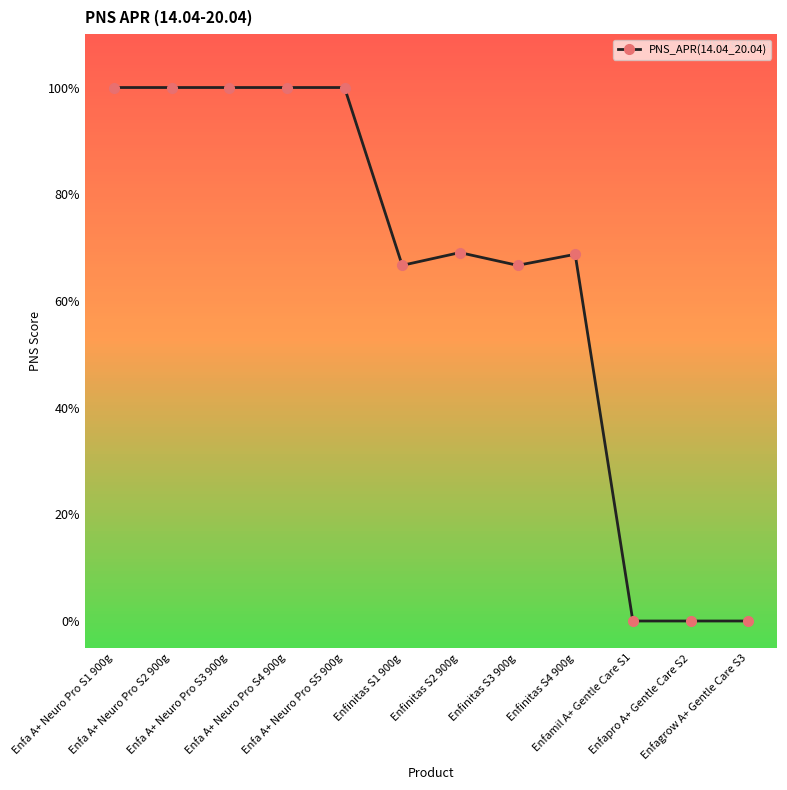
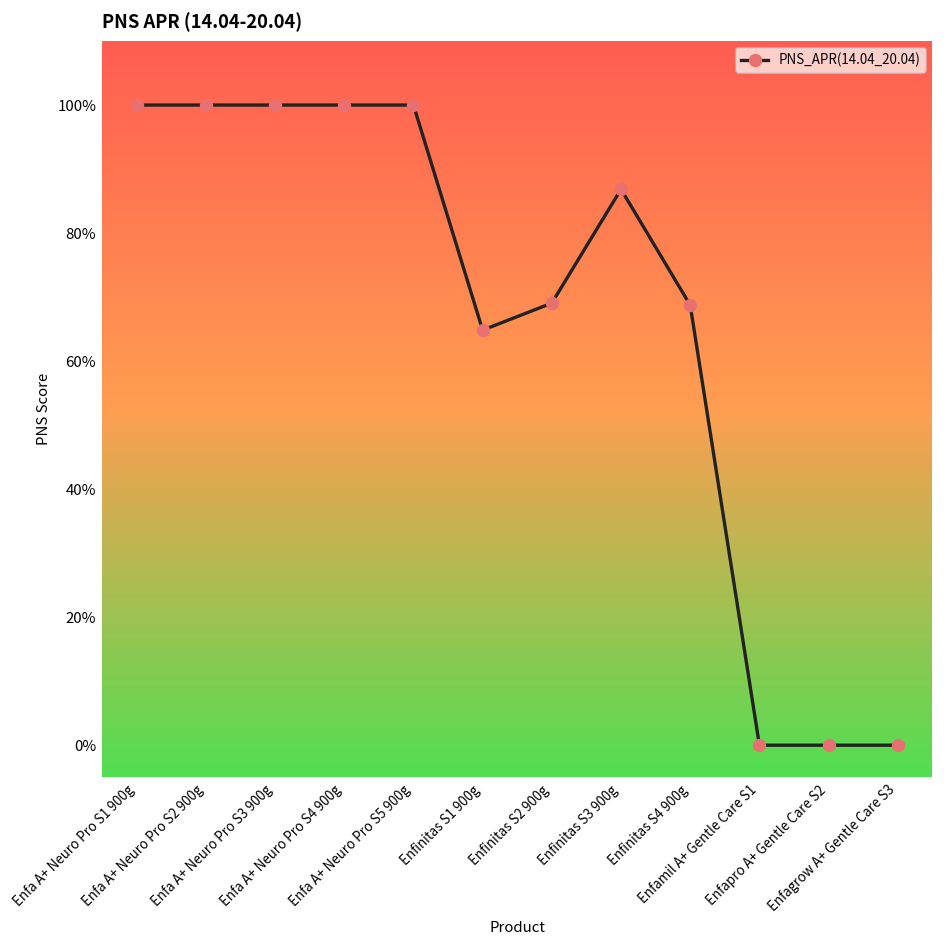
  {
    "Enfa A+ Neuro Pro S1 900g": "100%",
    "Enfa A+ Neuro Pro S2 900g": "100%",
    "Enfa A+ Neuro Pro S3 900g": "100%",
    "Enfa A+ Neuro Pro S4 900g": "100%",
    "Enfa A+ Neuro Pro S5 900g": "100%",
-   "Enfinitas S1 900g": "67%",
+   "Enfinitas S1 900g": "65%",
    "Enfinitas S2 900g": "69%",
-   "Enfinitas S3 900g": "67%",
+   "Enfinitas S3 900g": "87%",
    "Enfinitas S4 900g": "69%",
    "Enfamil A+ Gentle Care S1": "0%",
    "Enfapro A+ Gentle Care S2": "0%",
    "Enfagrow A+ Gentle Care S3": "0%"
  }
